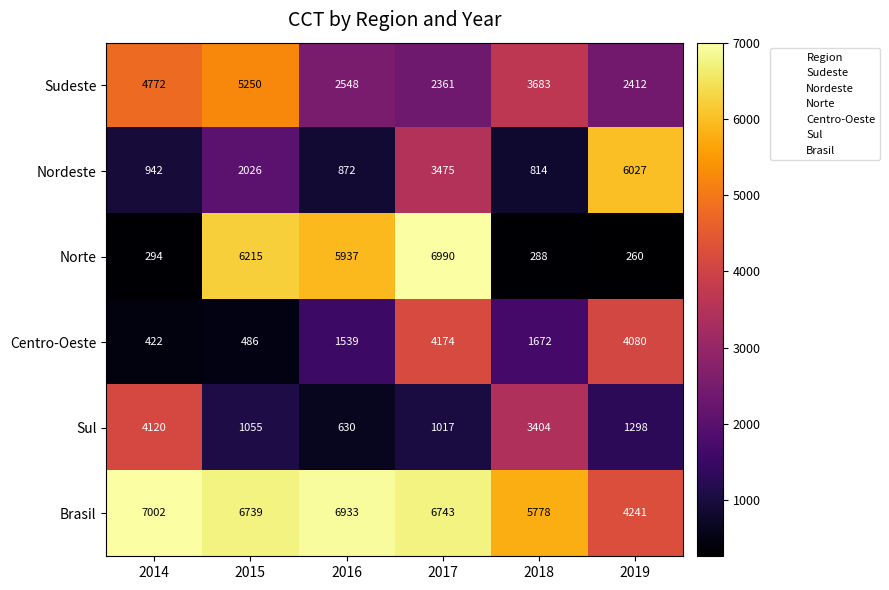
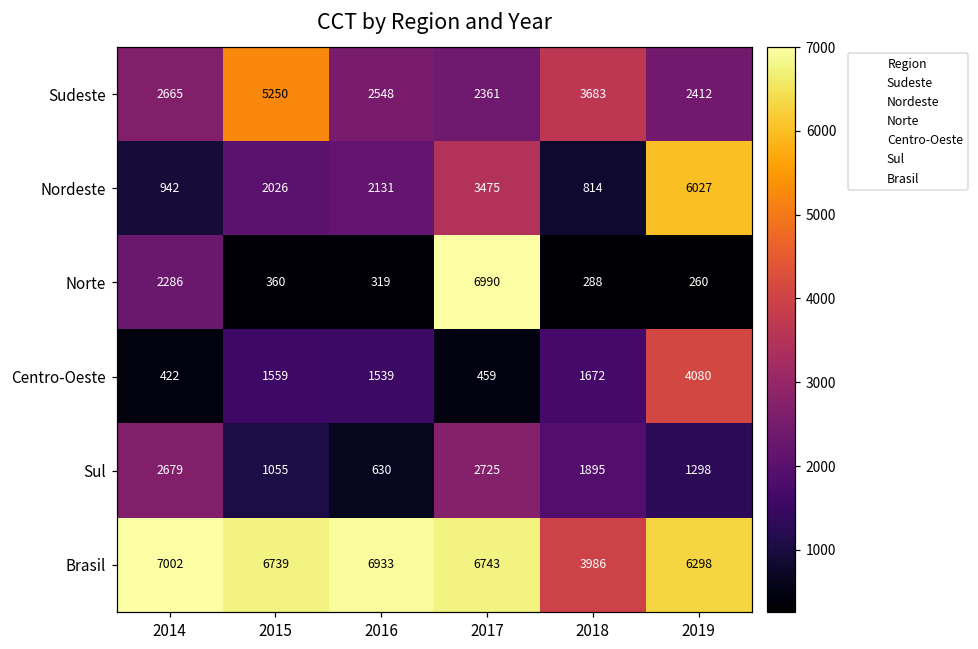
  {
    "Sudeste": {
-     "2014": 4772,
+     "2014": 2665,
      "2015": 5250,
      "2016": 2548,
      "2017": 2361,
      "2018": 3683,
      "2019": 2412
    },
    "Nordeste": {
      "2014": 942,
      "2015": 2026,
-     "2016": 872,
+     "2016": 2131,
      "2017": 3475,
      "2018": 814,
      "2019": 6027
    },
    "Norte": {
-     "2014": 294,
-     "2015": 6215,
-     "2016": 5937,
+     "2014": 2286,
+     "2015": 360,
+     "2016": 319,
      "2017": 6990,
      "2018": 288,
      "2019": 260
    },
    "Centro-Oeste": {
      "2014": 422,
-     "2015": 486,
+     "2015": 1559,
      "2016": 1539,
-     "2017": 4174,
+     "2017": 459,
      "2018": 1672,
      "2019": 4080
    },
    "Sul": {
-     "2014": 4120,
+     "2014": 2679,
      "2015": 1055,
      "2016": 630,
-     "2017": 1017,
-     "2018": 3404,
+     "2017": 2725,
+     "2018": 1895,
      "2019": 1298
    },
    "Brasil": {
      "2014": 7002,
      "2015": 6739,
      "2016": 6933,
      "2017": 6743,
-     "2018": 5778,
-     "2019": 4241
+     "2018": 3986,
+     "2019": 6298
    }
  }
